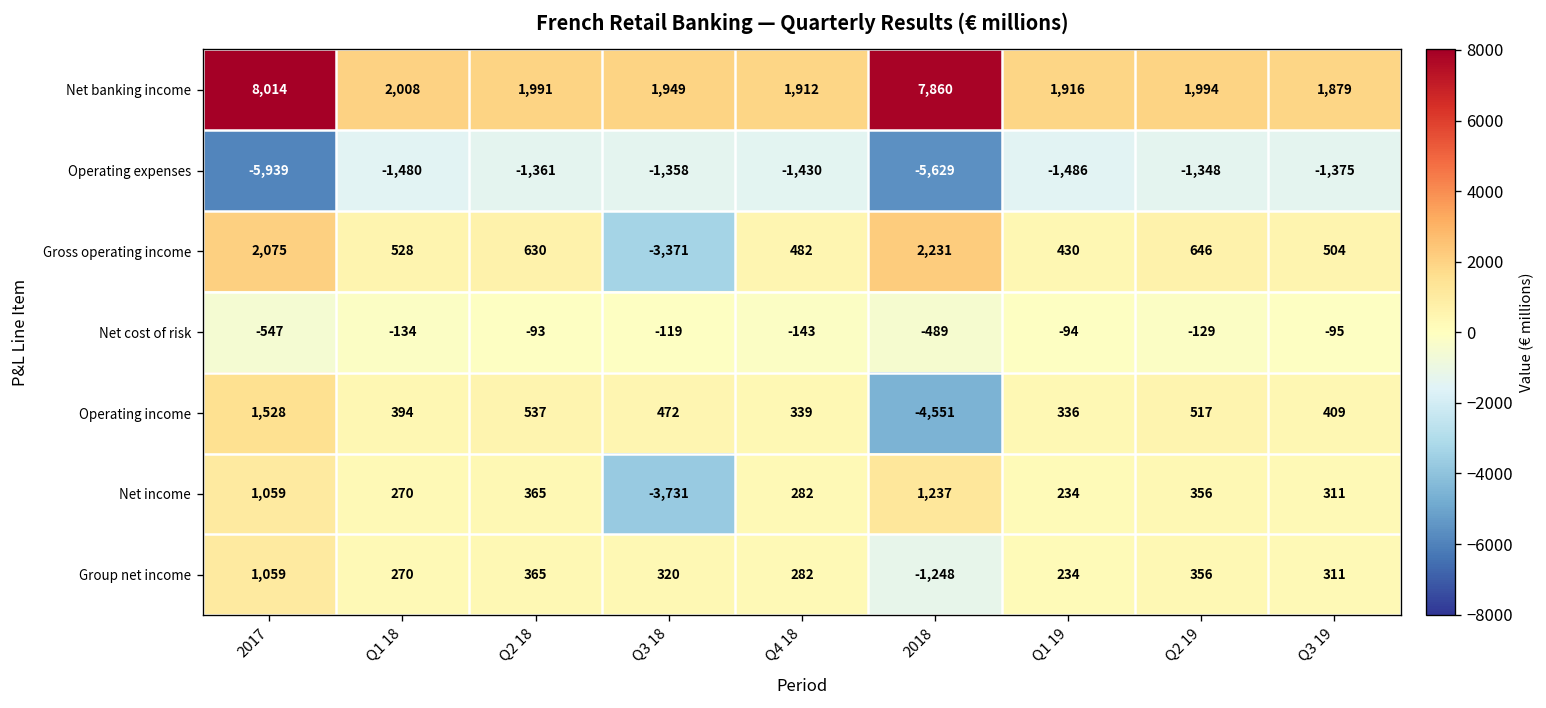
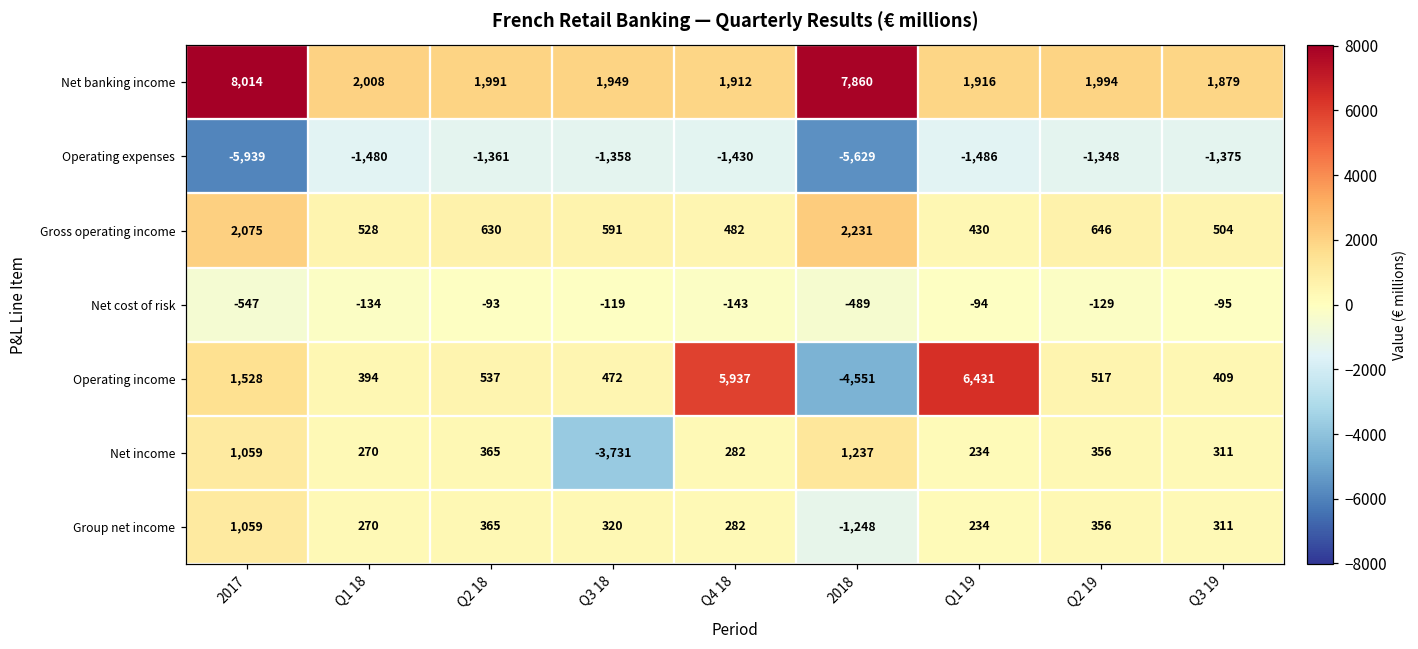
  {
    "Net banking income": {
      "2017": "8,014",
      "Q1 18": "2,008",
      "Q2 18": "1,991",
      "Q3 18": "1,949",
      "Q4 18": "1,912",
      "2018": "7,860",
      "Q1 19": "1,916",
      "Q2 19": "1,994",
      "Q3 19": "1,879"
    },
    "Operating expenses": {
      "2017": "-5,939",
      "Q1 18": "-1,480",
      "Q2 18": "-1,361",
      "Q3 18": "-1,358",
      "Q4 18": "-1,430",
      "2018": "-5,629",
      "Q1 19": "-1,486",
      "Q2 19": "-1,348",
      "Q3 19": "-1,375"
    },
    "Gross operating income": {
      "2017": "2,075",
      "Q1 18": "528",
      "Q2 18": "630",
-     "Q3 18": "-3,371",
+     "Q3 18": "591",
      "Q4 18": "482",
      "2018": "2,231",
      "Q1 19": "430",
      "Q2 19": "646",
      "Q3 19": "504"
    },
    "Net cost of risk": {
      "2017": "-547",
      "Q1 18": "-134",
      "Q2 18": "-93",
      "Q3 18": "-119",
      "Q4 18": "-143",
      "2018": "-489",
      "Q1 19": "-94",
      "Q2 19": "-129",
      "Q3 19": "-95"
    },
    "Operating income": {
      "2017": "1,528",
      "Q1 18": "394",
      "Q2 18": "537",
      "Q3 18": "472",
-     "Q4 18": "339",
+     "Q4 18": "5,937",
      "2018": "-4,551",
-     "Q1 19": "336",
+     "Q1 19": "6,431",
      "Q2 19": "517",
      "Q3 19": "409"
    },
    "Net income": {
      "2017": "1,059",
      "Q1 18": "270",
      "Q2 18": "365",
      "Q3 18": "-3,731",
      "Q4 18": "282",
      "2018": "1,237",
      "Q1 19": "234",
      "Q2 19": "356",
      "Q3 19": "311"
    },
    "Group net income": {
      "2017": "1,059",
      "Q1 18": "270",
      "Q2 18": "365",
      "Q3 18": "320",
      "Q4 18": "282",
      "2018": "-1,248",
      "Q1 19": "234",
      "Q2 19": "356",
      "Q3 19": "311"
    }
  }
